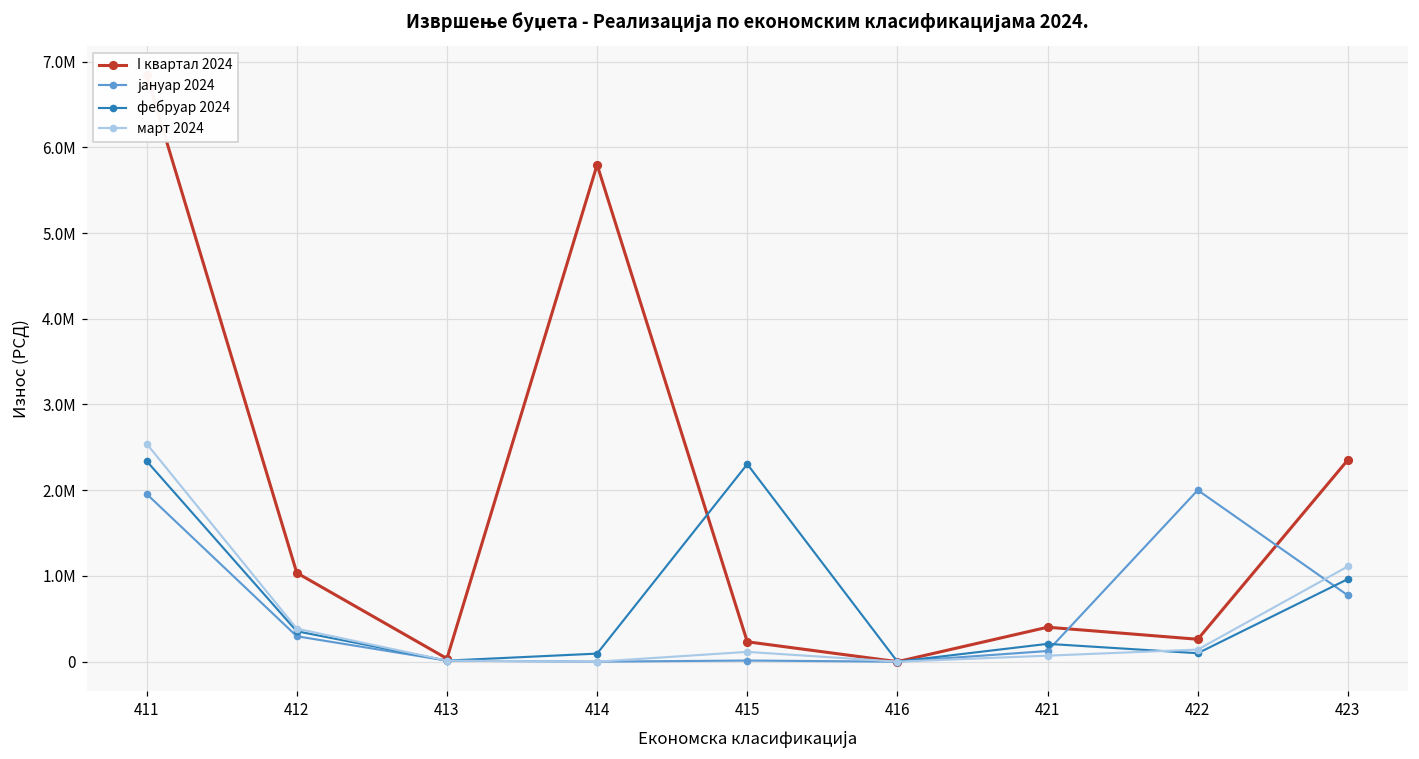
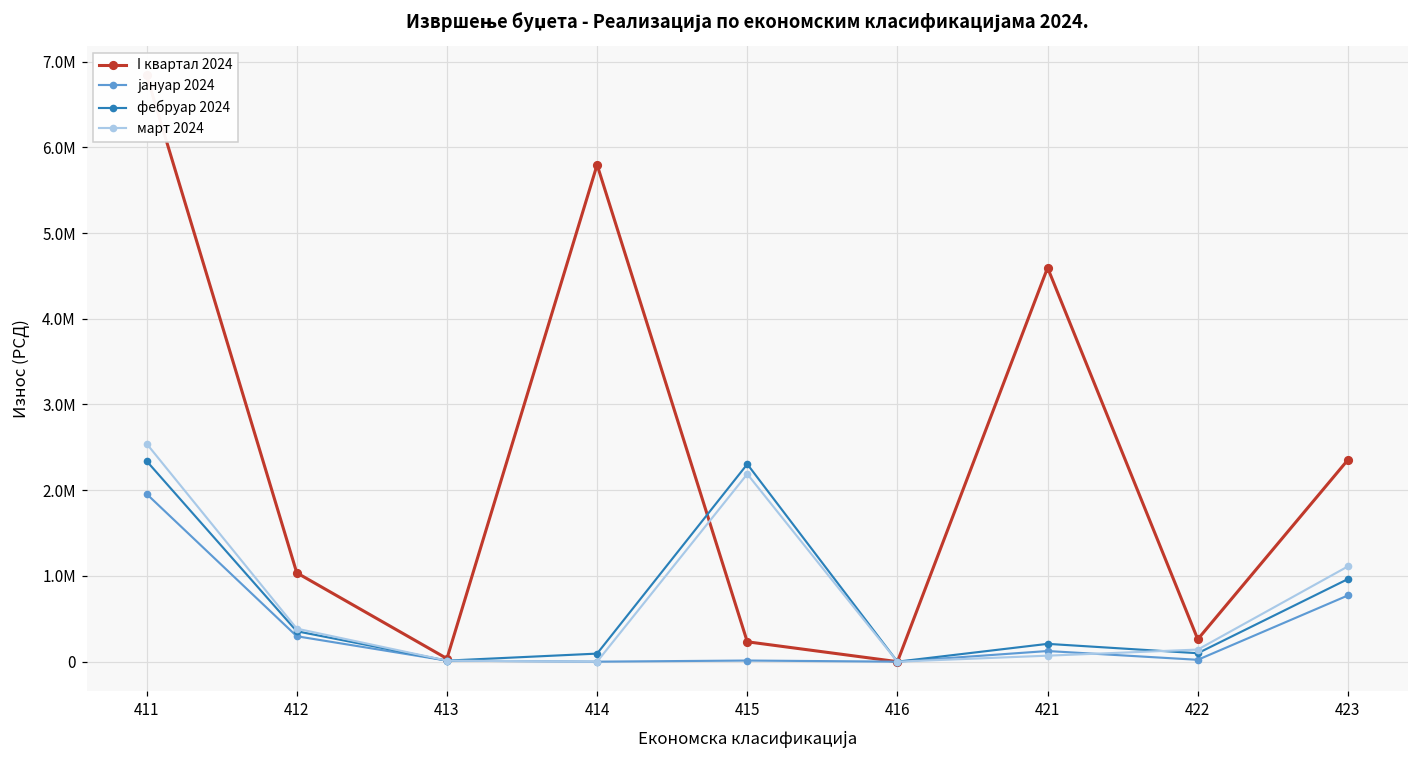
  {
    "I квартал 2024": {
      "412": 1000000,
      "414": 5800000,
      "415": 200000,
-     "421": 400000,
+     "421": 4600000,
      "422": 300000,
      "423": 2400000
    },
    "јануар 2024": {
      "411": 2000000,
      "412": 300000,
      "415": 0,
      "421": 100000,
-     "422": 2000000,
+     "422": 0,
      "423": 800000
    },
    "фебруар 2024": {
      "411": 2300000,
      "414": 100000,
      "415": 2300000,
      "421": 200000,
      "422": 100000,
      "423": 1000000
    },
    "март 2024": {
      "411": 2500000,
-     "415": 100000,
+     "415": 2200000,
      "421": 100000,
      "422": 100000,
      "423": 1100000
    }
  }
